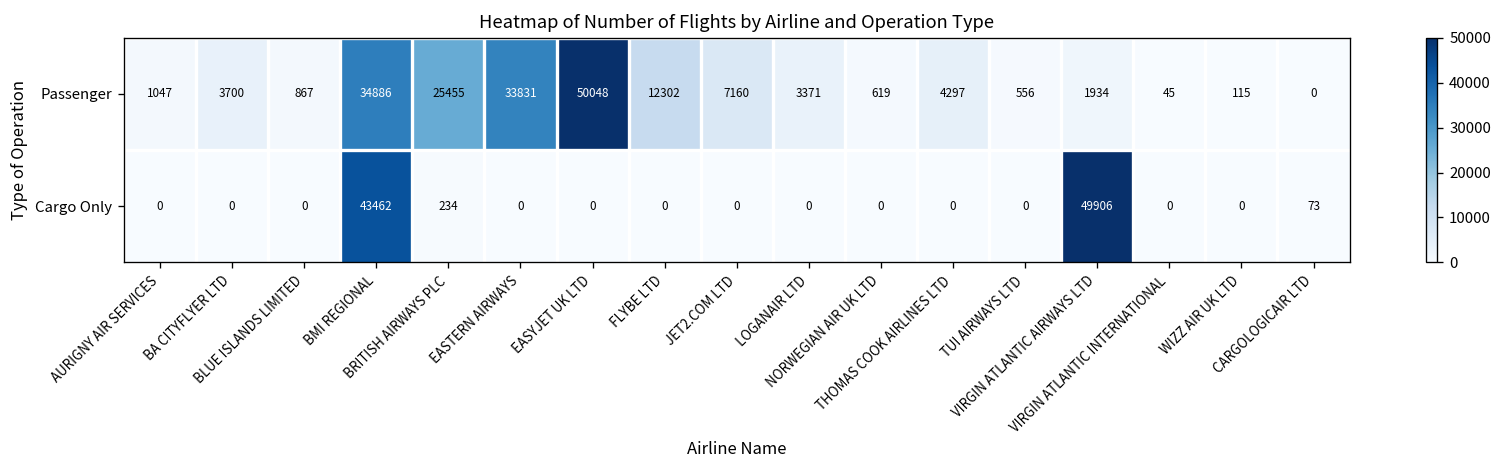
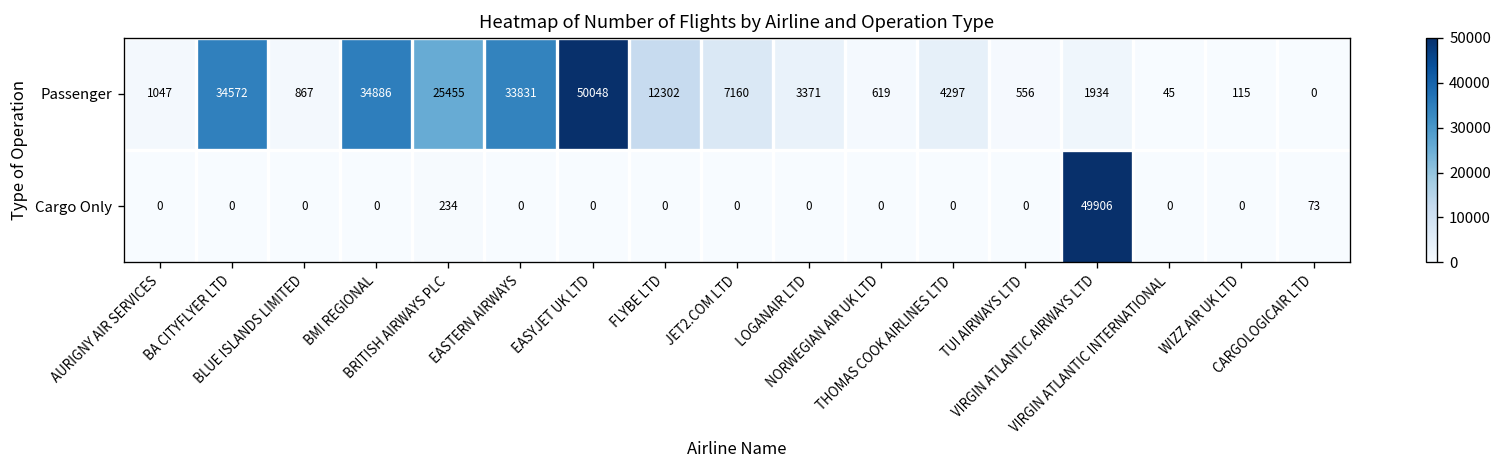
  {
    "Passenger": {
      "AURIGNY AIR SERVICES": 1047,
-     "BA CITYFLYER LTD": 3700,
+     "BA CITYFLYER LTD": 34572,
      "BLUE ISLANDS LIMITED": 867,
      "BMI REGIONAL": 34886,
      "BRITISH AIRWAYS PLC": 25455,
      "EASTERN AIRWAYS": 33831,
      "EASYJET UK LTD": 50048,
      "FLYBE LTD": 12302,
      "JET2.COM LTD": 7160,
      "LOGANAIR LTD": 3371,
      "NORWEGIAN AIR UK LTD": 619,
      "THOMAS COOK AIRLINES LTD": 4297,
      "TUI AIRWAYS LTD": 556,
      "VIRGIN ATLANTIC AIRWAYS LTD": 1934,
      "VIRGIN ATLANTIC INTERNATIONAL": 45,
      "WIZZ AIR UK LTD": 115,
      "CARGOLOGICAIR LTD": 0
    },
    "Cargo Only": {
      "AURIGNY AIR SERVICES": 0,
      "BA CITYFLYER LTD": 0,
      "BLUE ISLANDS LIMITED": 0,
-     "BMI REGIONAL": 43462,
+     "BMI REGIONAL": 0,
      "BRITISH AIRWAYS PLC": 234,
      "EASTERN AIRWAYS": 0,
      "EASYJET UK LTD": 0,
      "FLYBE LTD": 0,
      "JET2.COM LTD": 0,
      "LOGANAIR LTD": 0,
      "NORWEGIAN AIR UK LTD": 0,
      "THOMAS COOK AIRLINES LTD": 0,
      "TUI AIRWAYS LTD": 0,
      "VIRGIN ATLANTIC AIRWAYS LTD": 49906,
      "VIRGIN ATLANTIC INTERNATIONAL": 0,
      "WIZZ AIR UK LTD": 0,
      "CARGOLOGICAIR LTD": 73
    }
  }
